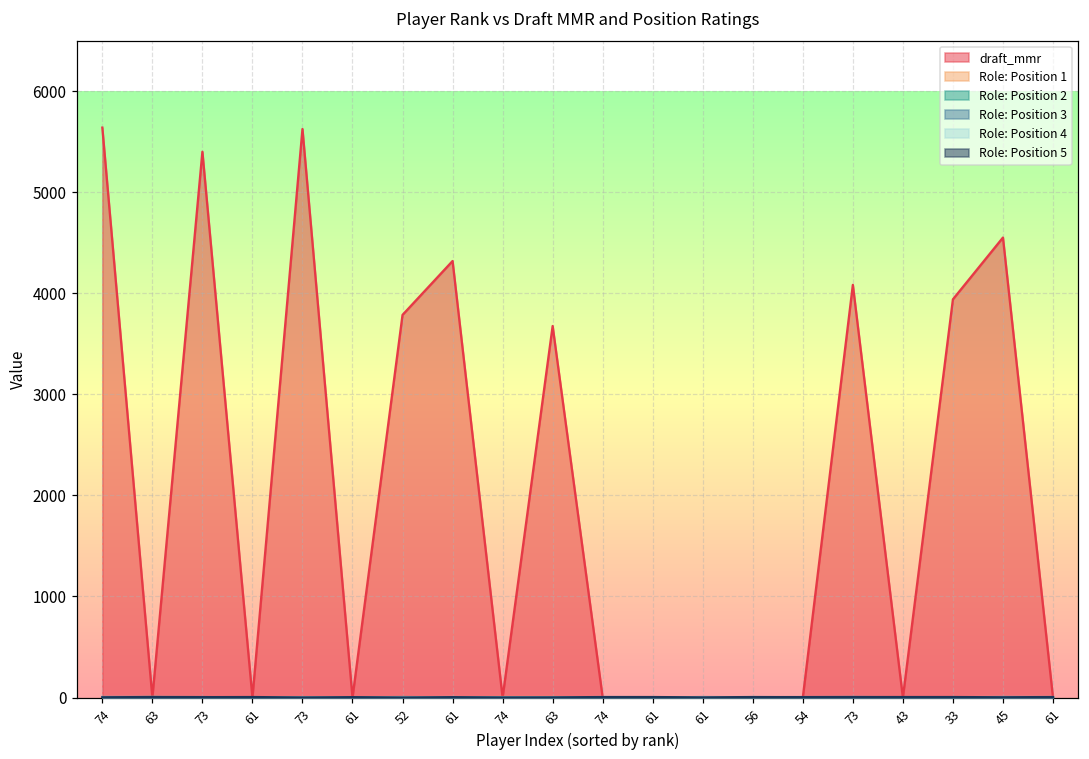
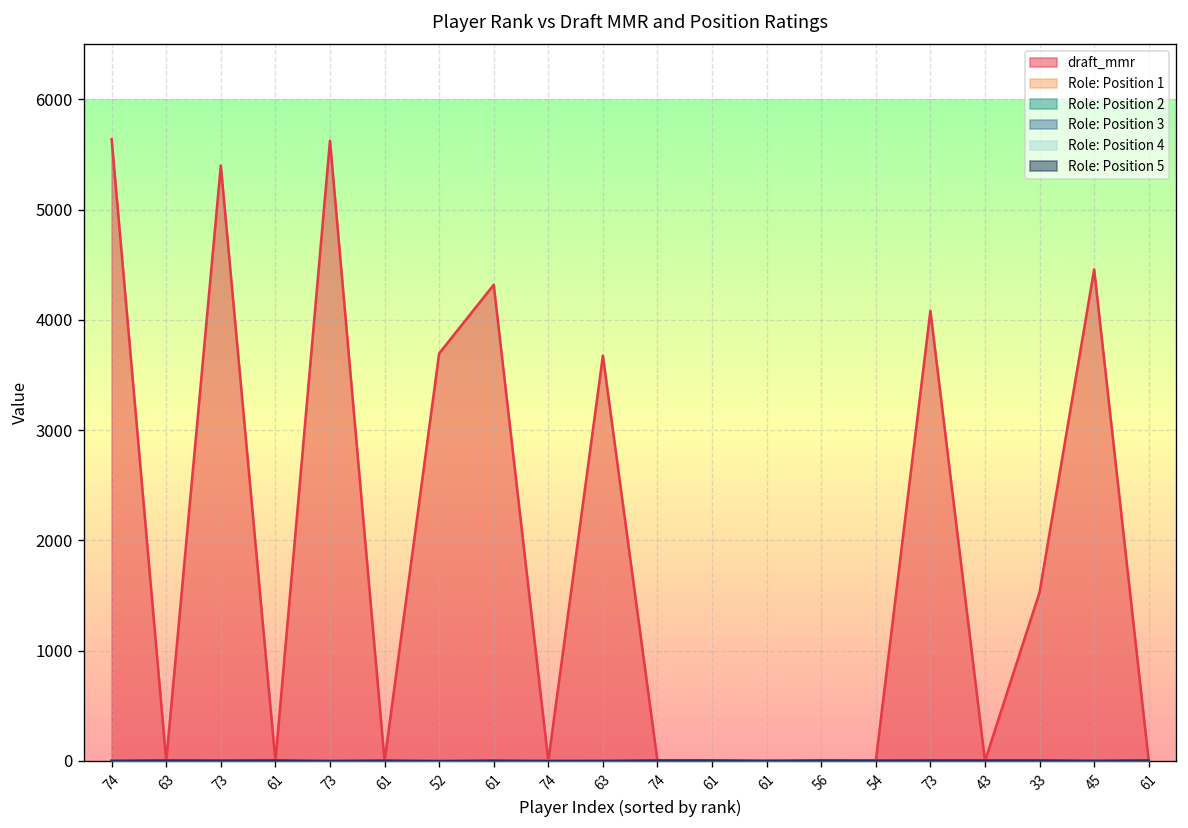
  {
    "draft_mmr": {
-     "52": 3800,
-     "33": 3900,
-     "45": 4600
+     "52": 3700,
+     "33": 1500,
+     "45": 4500
    },
    "Role: Position 5": {
      "52": 0,
      "33": 0,
      "45": 0
    }
  }
